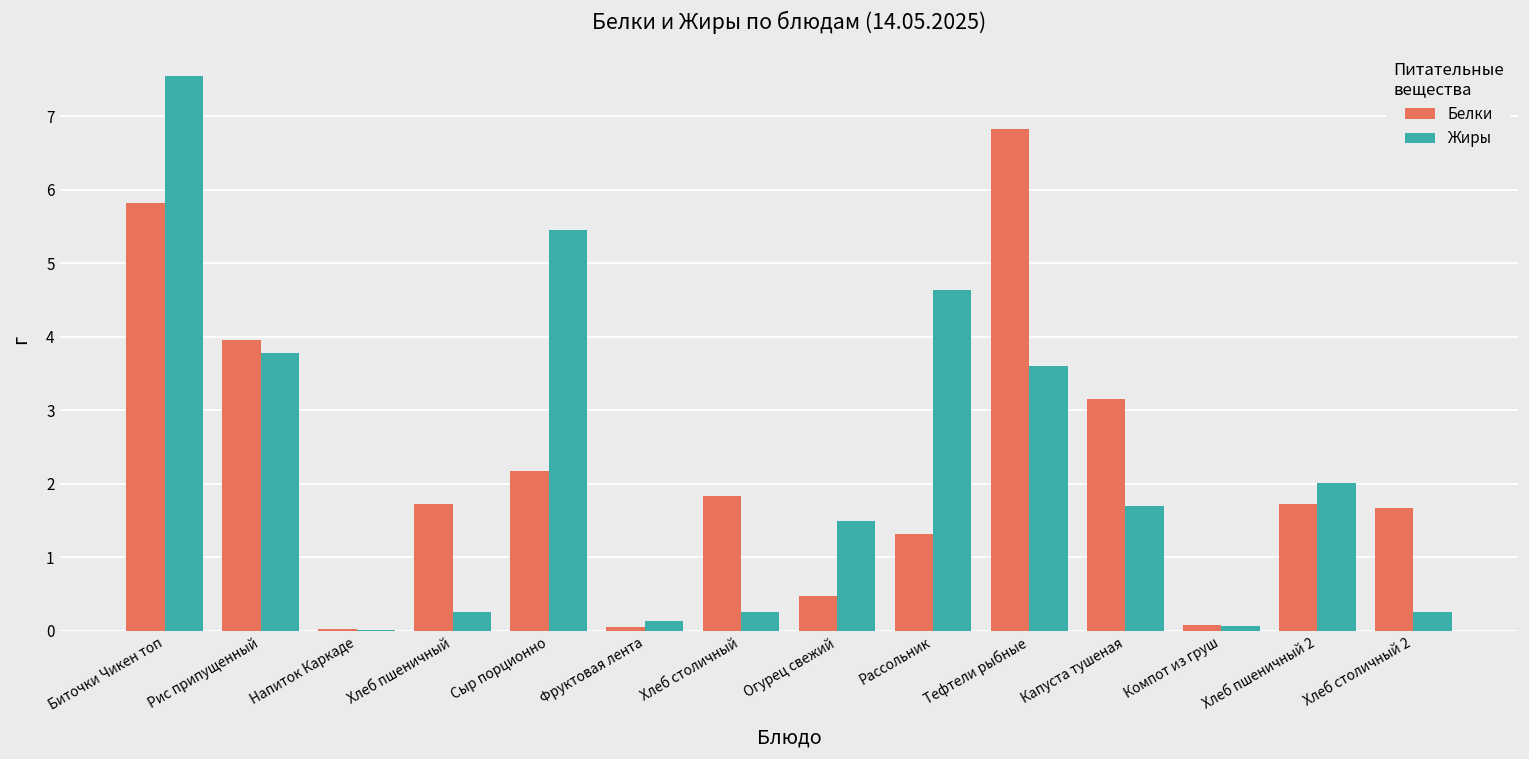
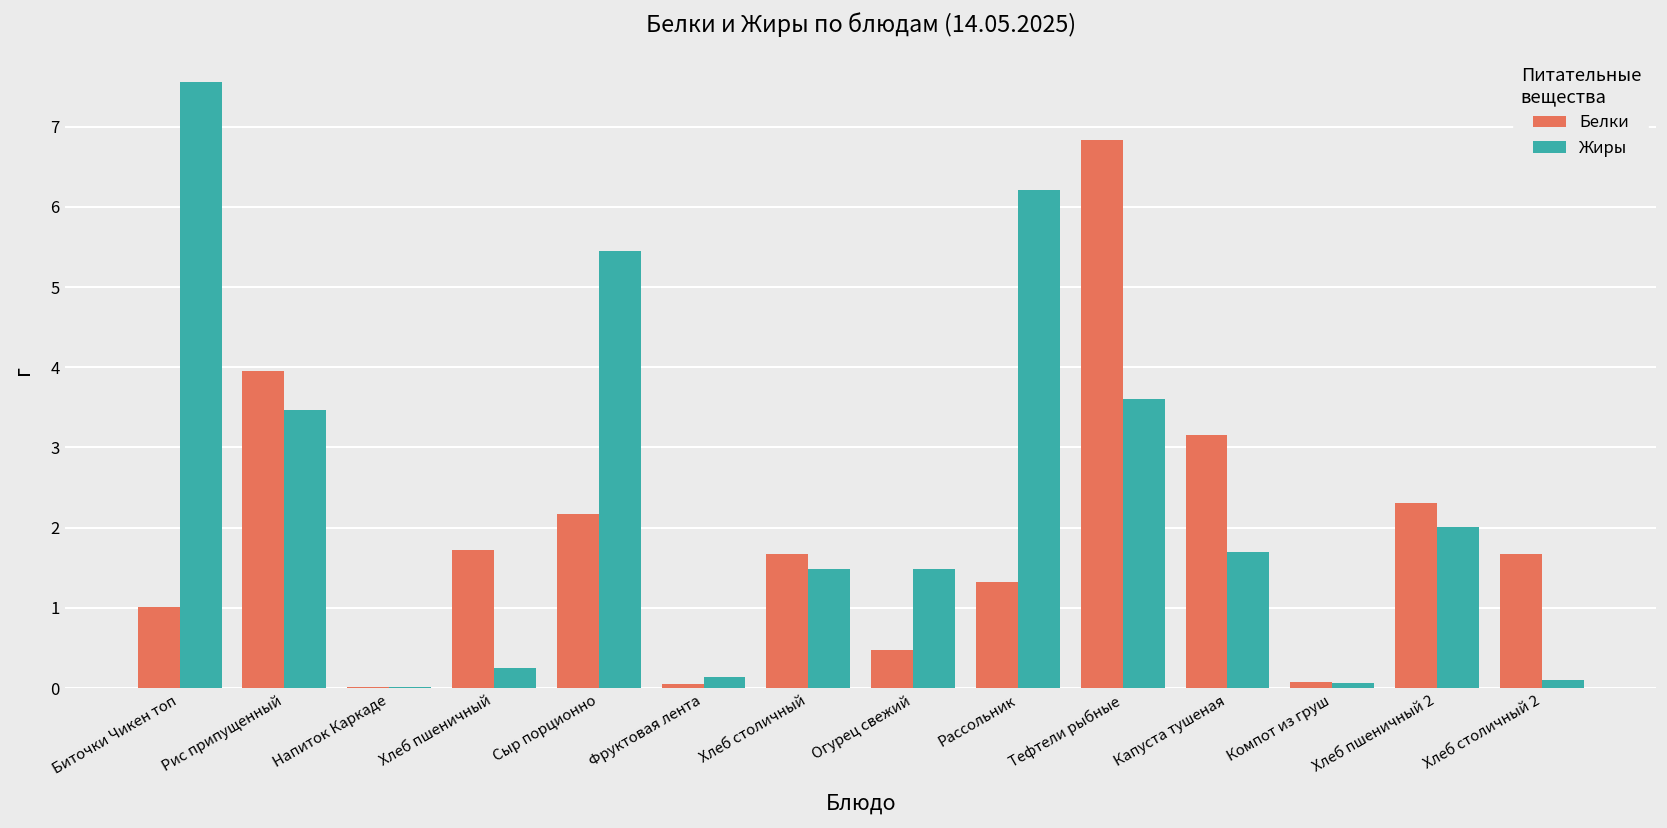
  {
    "Белки": {
-     "Биточки Чикен топ": 5.8,
+     "Биточки Чикен топ": 1.0,
      "Рис припущенный": 4.0,
      "Хлеб пшеничный": 1.7,
      "Сыр порционно": 2.2,
      "Фруктовая лента": 0.1,
-     "Хлеб столичный": 1.8,
+     "Хлеб столичный": 1.7,
      "Огурец свежий": 0.5,
      "Рассольник": 1.3,
      "Тефтели рыбные": 6.8,
      "Капуста тушеная": 3.2,
      "Компот из груш": 0.1,
-     "Хлеб пшеничный 2": 1.7,
+     "Хлеб пшеничный 2": 2.3,
      "Хлеб столичный 2": 1.7
    },
    "Жиры": {
      "Биточки Чикен топ": 7.6,
-     "Рис припущенный": 3.8,
+     "Рис припущенный": 3.5,
      "Хлеб пшеничный": 0.3,
      "Сыр порционно": 5.5,
      "Фруктовая лента": 0.1,
-     "Хлеб столичный": 0.3,
+     "Хлеб столичный": 1.5,
      "Огурец свежий": 1.5,
-     "Рассольник": 4.6,
+     "Рассольник": 6.2,
      "Тефтели рыбные": 3.6,
      "Капуста тушеная": 1.7,
      "Компот из груш": 0.1,
      "Хлеб пшеничный 2": 2.0,
-     "Хлеб столичный 2": 0.3
+     "Хлеб столичный 2": 0.1
    }
  }
